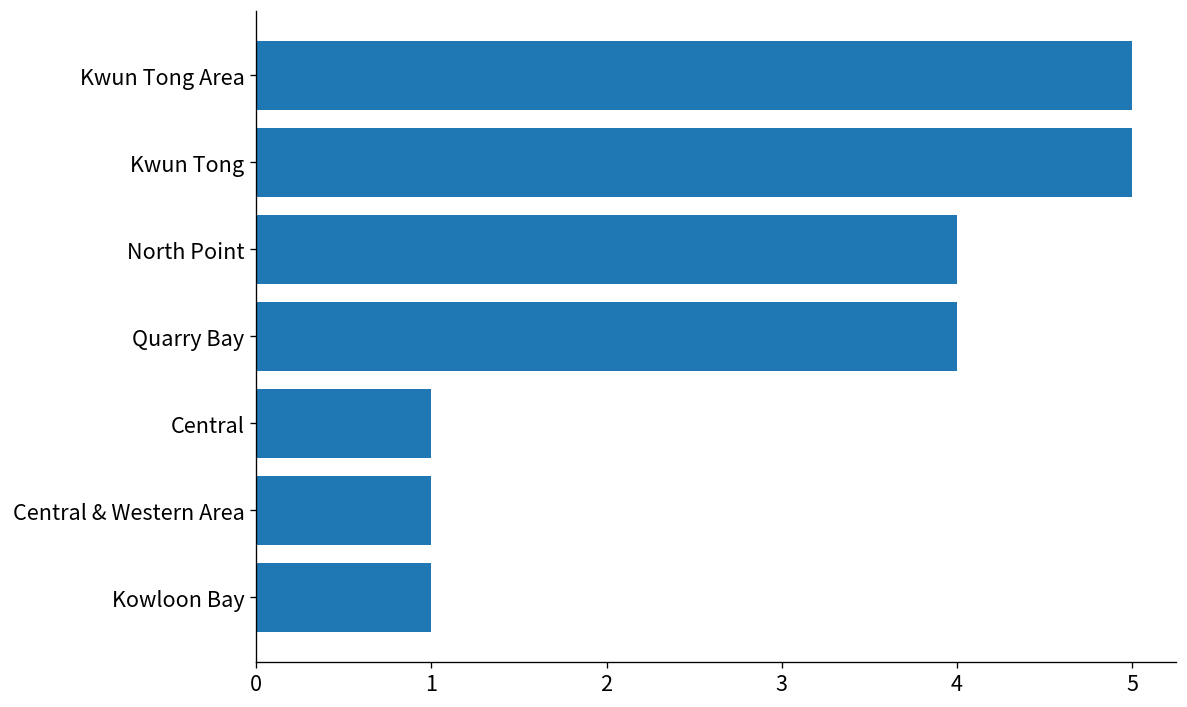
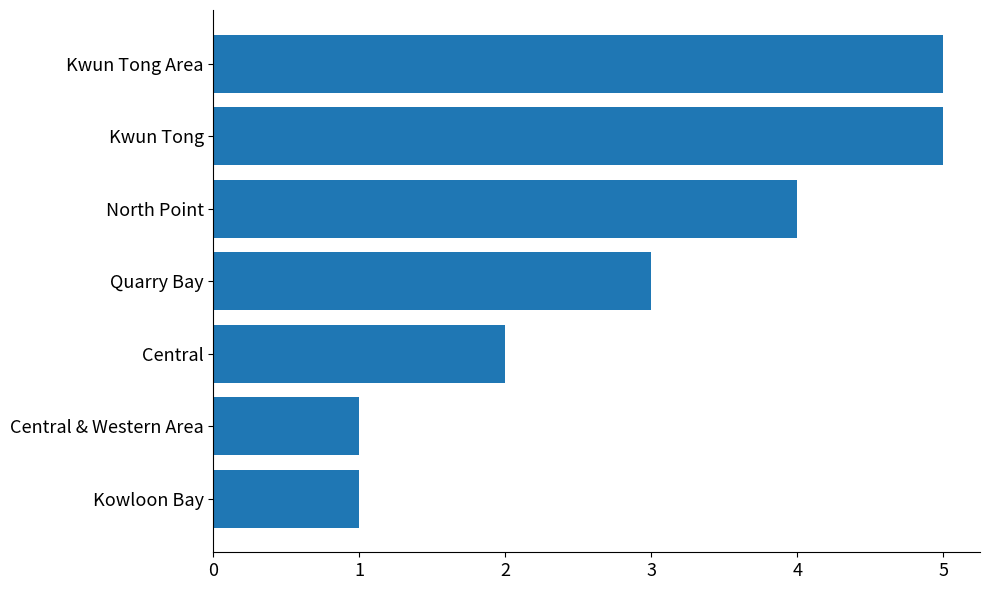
  {
    "Kwun Tong Area": 5,
    "Kwun Tong": 5,
    "North Point": 4,
-   "Quarry Bay": 4,
-   "Central": 1,
+   "Quarry Bay": 3,
+   "Central": 2,
    "Central & Western Area": 1,
    "Kowloon Bay": 1
  }
